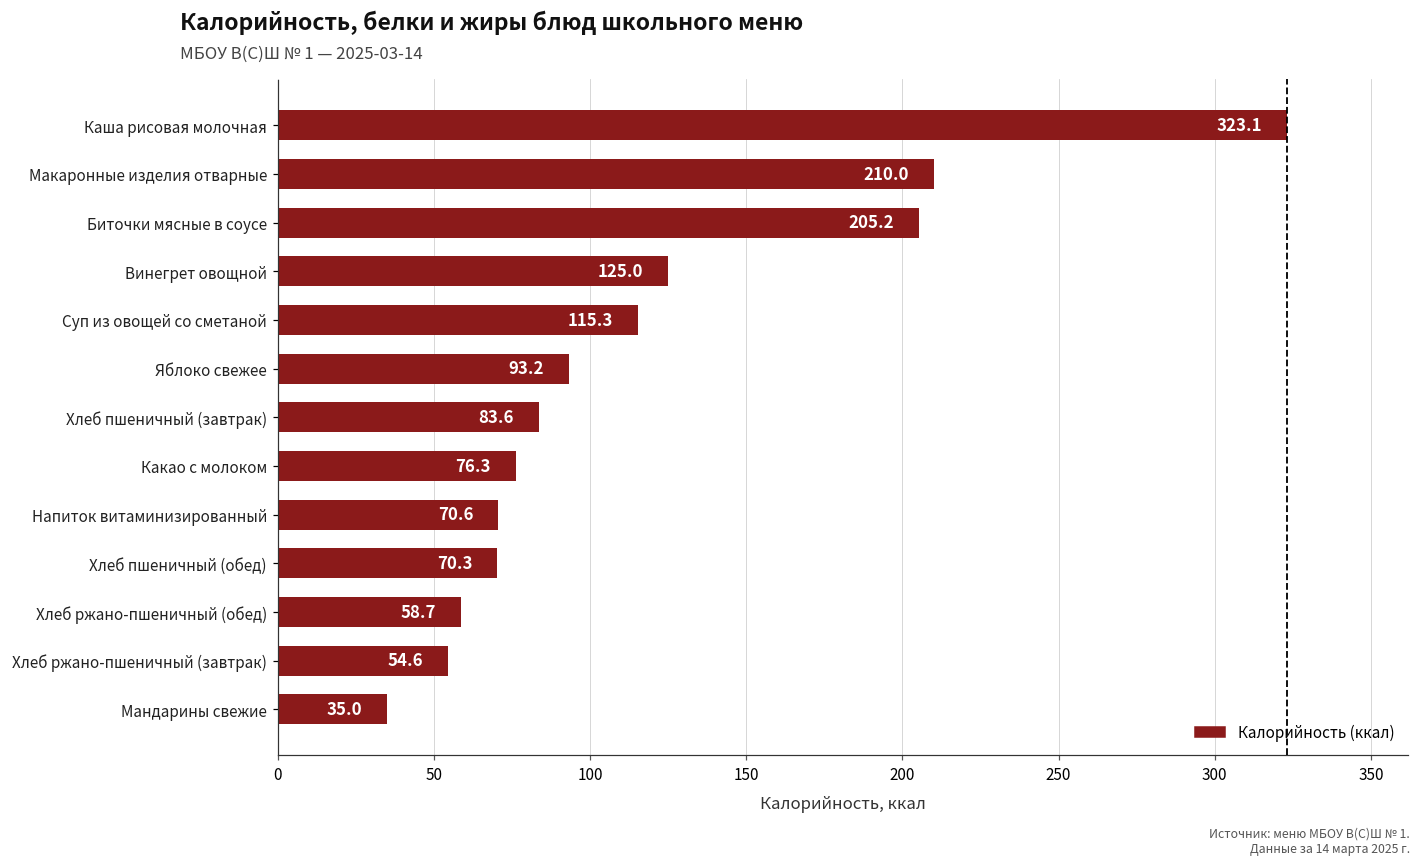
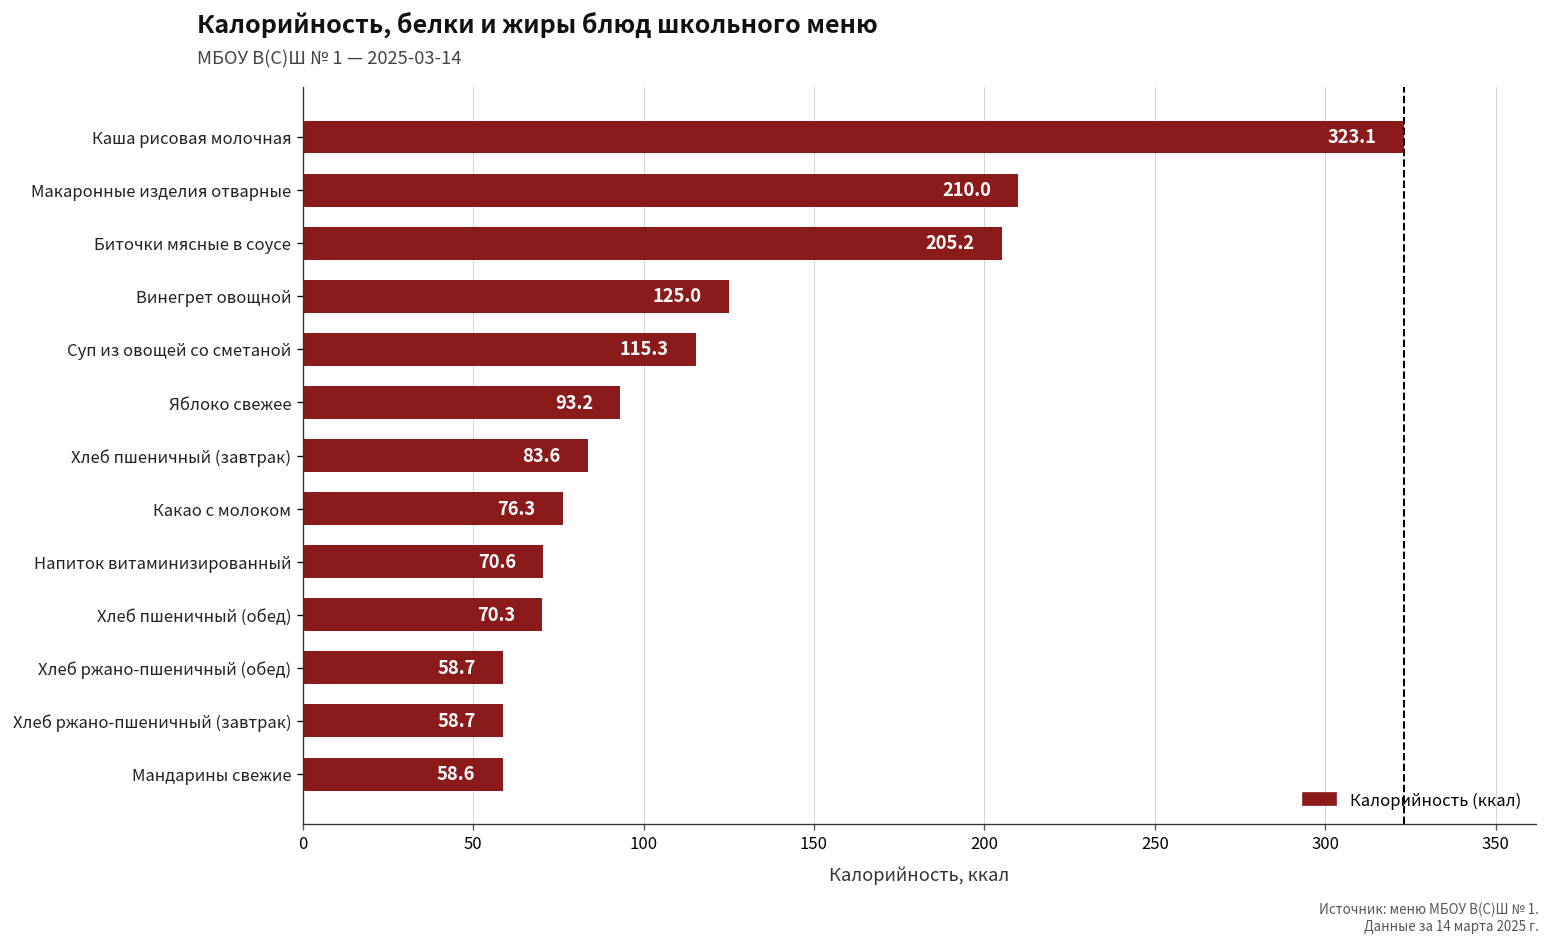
  {
    "Каша рисовая молочная": 323.1,
    "Макаронные изделия отварные": 210.0,
    "Биточки мясные в соусе": 205.2,
    "Винегрет овощной": 125.0,
    "Суп из овощей со сметаной": 115.3,
    "Яблоко свежее": 93.2,
    "Хлеб пшеничный (завтрак)": 83.6,
    "Какао с молоком": 76.3,
    "Напиток витаминизированный": 70.6,
    "Хлеб пшеничный (обед)": 70.3,
    "Хлеб ржано-пшеничный (обед)": 58.7,
-   "Хлеб ржано-пшеничный (завтрак)": 54.6,
-   "Мандарины свежие": 35.0
+   "Хлеб ржано-пшеничный (завтрак)": 58.7,
+   "Мандарины свежие": 58.6
  }
